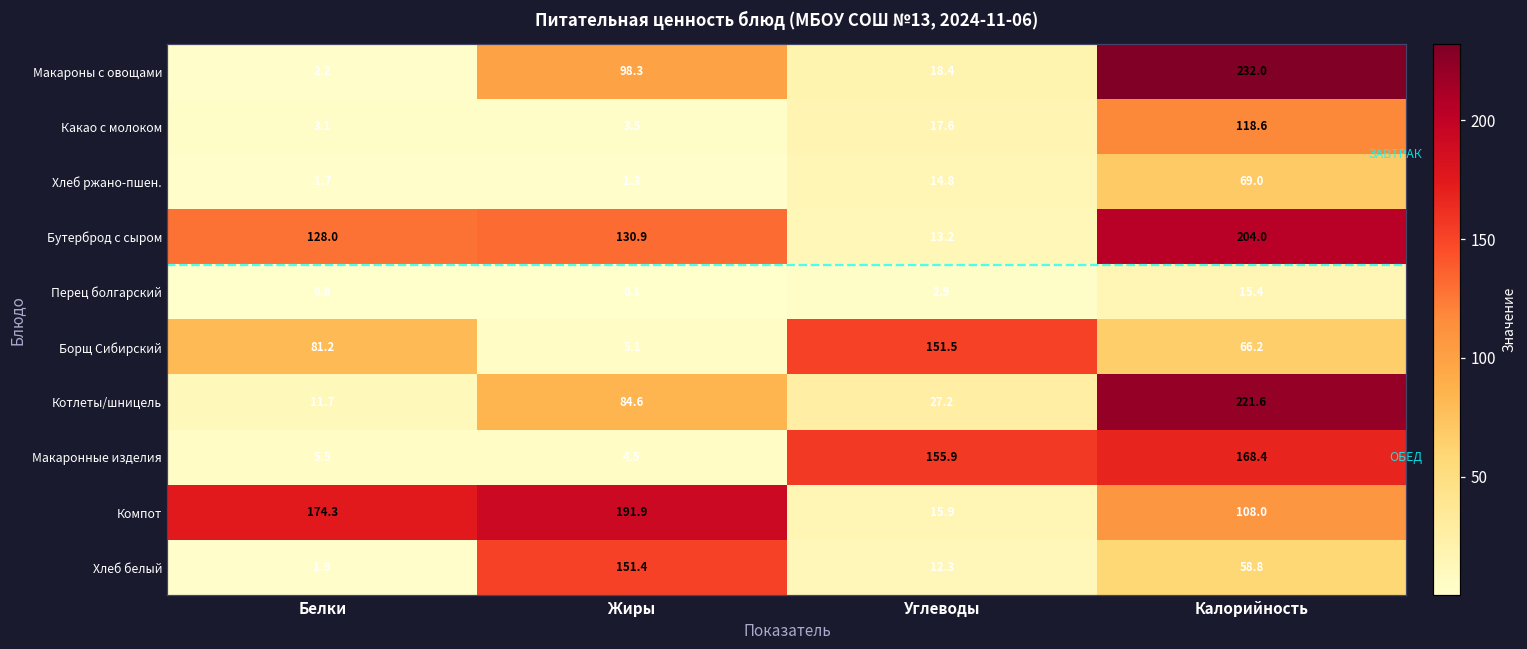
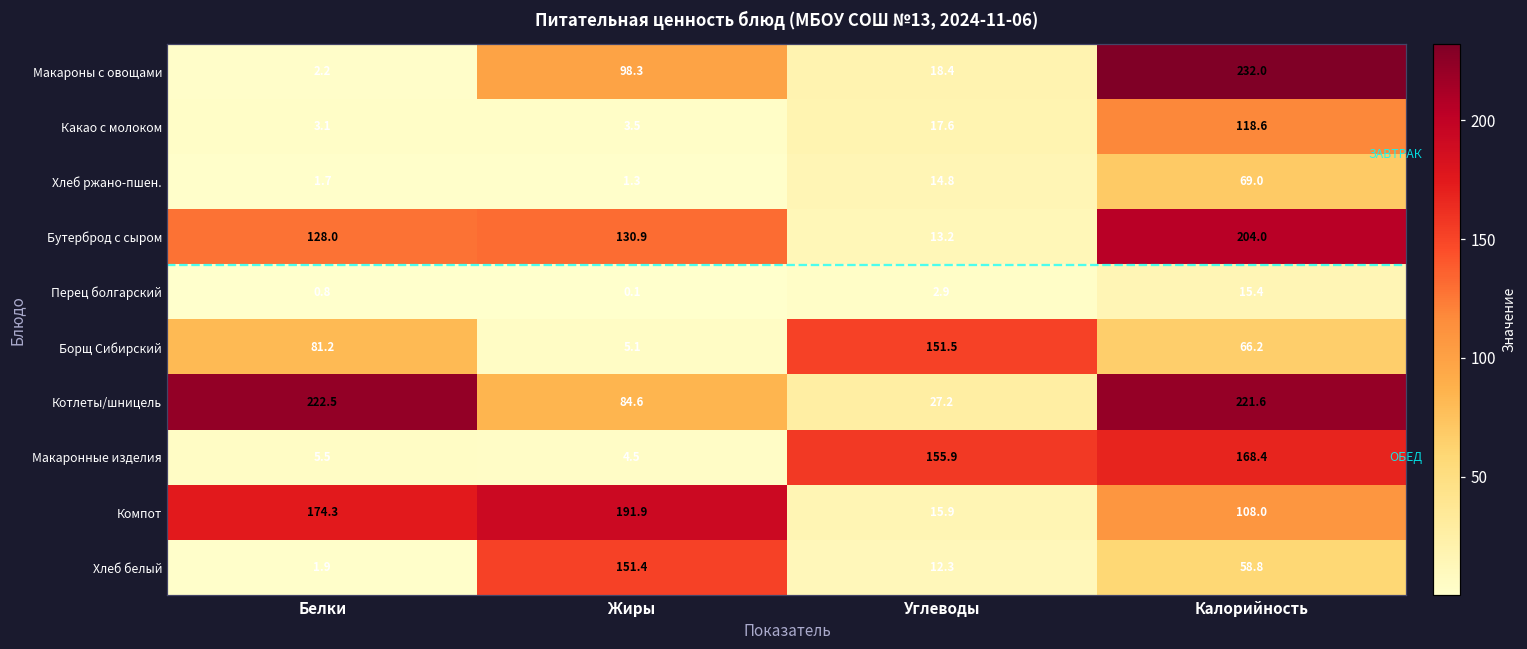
  {
    "Макароны с овощами": {
      "Белки": 2.2,
      "Жиры": 98.3,
      "Углеводы": 18.4,
      "Калорийность": 232.0
    },
    "Какао с молоком": {
      "Белки": 3.1,
      "Жиры": 3.5,
      "Углеводы": 17.6
    },
    "Хлеб ржано-пшен.": {
      "Белки": 1.7,
      "Жиры": 1.3,
      "Углеводы": 14.8
    },
    "Бутерброд с сыром": {
      "Белки": 128.0,
      "Жиры": 130.9,
      "Углеводы": 13.2,
      "Калорийность": 204.0
    },
    "Перец болгарский": {
      "Белки": 0.8,
      "Жиры": 0.1,
      "Углеводы": 2.9,
      "Калорийность": 15.4
    },
    "Борщ Сибирский": {
      "Белки": 81.2,
      "Жиры": 5.1,
      "Углеводы": 151.5,
      "Калорийность": 66.2
    },
    "Котлеты/шницель": {
-     "Белки": 11.7,
+     "Белки": 222.5,
      "Жиры": 84.6,
      "Углеводы": 27.2,
      "Калорийность": 221.6
    },
    "Макаронные изделия": {
      "Белки": 5.5,
      "Жиры": 4.5,
      "Углеводы": 155.9
    },
    "Компот": {
      "Белки": 174.3,
      "Жиры": 191.9,
      "Углеводы": 15.9,
      "Калорийность": 108.0
    },
    "Хлеб белый": {
      "Белки": 1.9,
      "Жиры": 151.4,
      "Углеводы": 12.3,
      "Калорийность": 58.8
    }
  }
